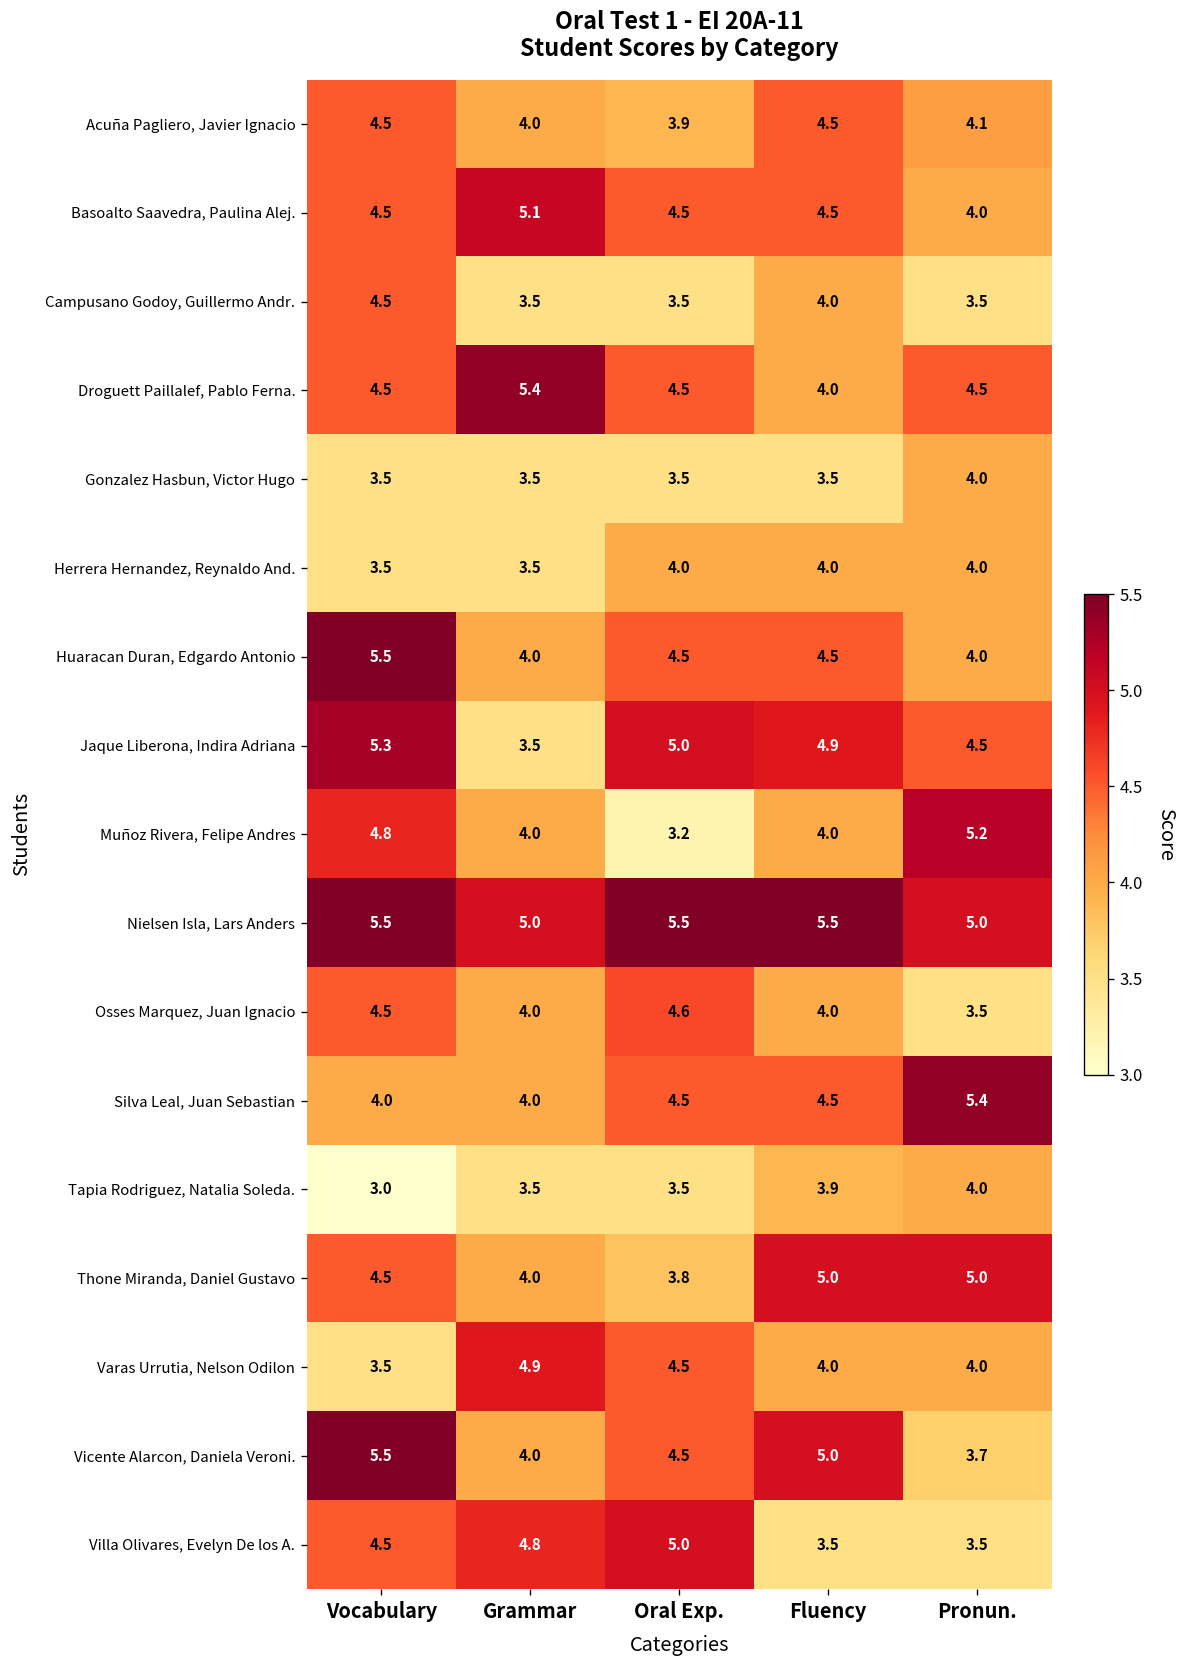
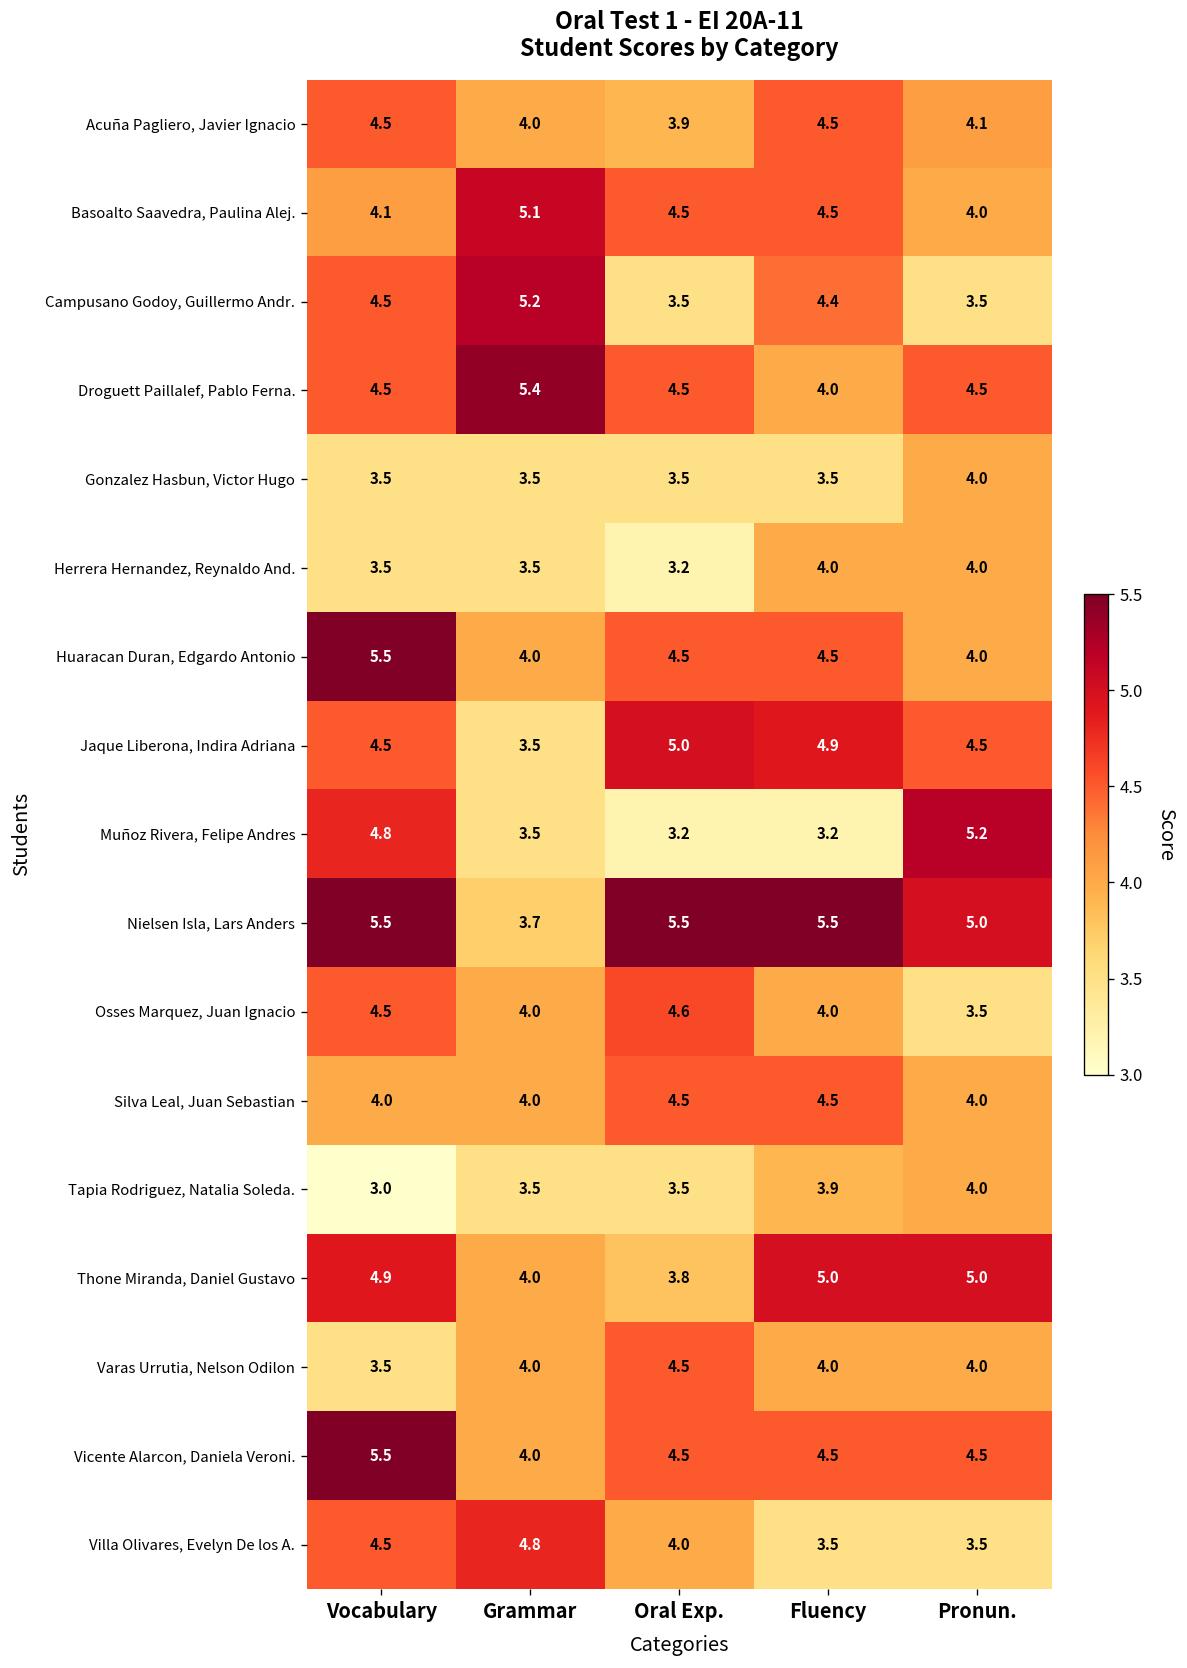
  {
    "Acuña Pagliero, Javier Ignacio": {
      "Vocabulary": 4.5,
      "Grammar": 4.0,
      "Oral Exp.": 3.9,
      "Fluency": 4.5,
      "Pronun.": 4.1
    },
    "Basoalto Saavedra, Paulina Alej.": {
-     "Vocabulary": 4.5,
+     "Vocabulary": 4.1,
      "Grammar": 5.1,
      "Oral Exp.": 4.5,
      "Fluency": 4.5,
      "Pronun.": 4.0
    },
    "Campusano Godoy, Guillermo Andr.": {
      "Vocabulary": 4.5,
-     "Grammar": 3.5,
+     "Grammar": 5.2,
      "Oral Exp.": 3.5,
-     "Fluency": 4.0,
+     "Fluency": 4.4,
      "Pronun.": 3.5
    },
    "Droguett Paillalef, Pablo Ferna.": {
      "Vocabulary": 4.5,
      "Grammar": 5.4,
      "Oral Exp.": 4.5,
      "Fluency": 4.0,
      "Pronun.": 4.5
    },
    "Gonzalez Hasbun, Victor Hugo": {
      "Vocabulary": 3.5,
      "Grammar": 3.5,
      "Oral Exp.": 3.5,
      "Fluency": 3.5,
      "Pronun.": 4.0
    },
    "Herrera Hernandez, Reynaldo And.": {
      "Vocabulary": 3.5,
      "Grammar": 3.5,
-     "Oral Exp.": 4.0,
+     "Oral Exp.": 3.2,
      "Fluency": 4.0,
      "Pronun.": 4.0
    },
    "Huaracan Duran, Edgardo Antonio": {
      "Vocabulary": 5.5,
      "Grammar": 4.0,
      "Oral Exp.": 4.5,
      "Fluency": 4.5,
      "Pronun.": 4.0
    },
    "Jaque Liberona, Indira Adriana": {
-     "Vocabulary": 5.3,
+     "Vocabulary": 4.5,
      "Grammar": 3.5,
      "Oral Exp.": 5.0,
      "Fluency": 4.9,
      "Pronun.": 4.5
    },
    "Muñoz Rivera, Felipe Andres": {
      "Vocabulary": 4.8,
-     "Grammar": 4.0,
+     "Grammar": 3.5,
      "Oral Exp.": 3.2,
-     "Fluency": 4.0,
+     "Fluency": 3.2,
      "Pronun.": 5.2
    },
    "Nielsen Isla, Lars Anders": {
      "Vocabulary": 5.5,
-     "Grammar": 5.0,
+     "Grammar": 3.7,
      "Oral Exp.": 5.5,
      "Fluency": 5.5,
      "Pronun.": 5.0
    },
    "Osses Marquez, Juan Ignacio": {
      "Vocabulary": 4.5,
      "Grammar": 4.0,
      "Oral Exp.": 4.6,
      "Fluency": 4.0,
      "Pronun.": 3.5
    },
    "Silva Leal, Juan Sebastian": {
      "Vocabulary": 4.0,
      "Grammar": 4.0,
      "Oral Exp.": 4.5,
      "Fluency": 4.5,
-     "Pronun.": 5.4
+     "Pronun.": 4.0
    },
    "Tapia Rodriguez, Natalia Soleda.": {
      "Vocabulary": 3.0,
      "Grammar": 3.5,
      "Oral Exp.": 3.5,
      "Fluency": 3.9,
      "Pronun.": 4.0
    },
    "Thone Miranda, Daniel Gustavo": {
-     "Vocabulary": 4.5,
+     "Vocabulary": 4.9,
      "Grammar": 4.0,
      "Oral Exp.": 3.8,
      "Fluency": 5.0,
      "Pronun.": 5.0
    },
    "Varas Urrutia, Nelson Odilon": {
      "Vocabulary": 3.5,
-     "Grammar": 4.9,
+     "Grammar": 4.0,
      "Oral Exp.": 4.5,
      "Fluency": 4.0,
      "Pronun.": 4.0
    },
    "Vicente Alarcon, Daniela Veroni.": {
      "Vocabulary": 5.5,
      "Grammar": 4.0,
      "Oral Exp.": 4.5,
-     "Fluency": 5.0,
-     "Pronun.": 3.7
+     "Fluency": 4.5,
+     "Pronun.": 4.5
    },
    "Villa Olivares, Evelyn De los A.": {
      "Vocabulary": 4.5,
      "Grammar": 4.8,
-     "Oral Exp.": 5.0,
+     "Oral Exp.": 4.0,
      "Fluency": 3.5,
      "Pronun.": 3.5
    }
  }
